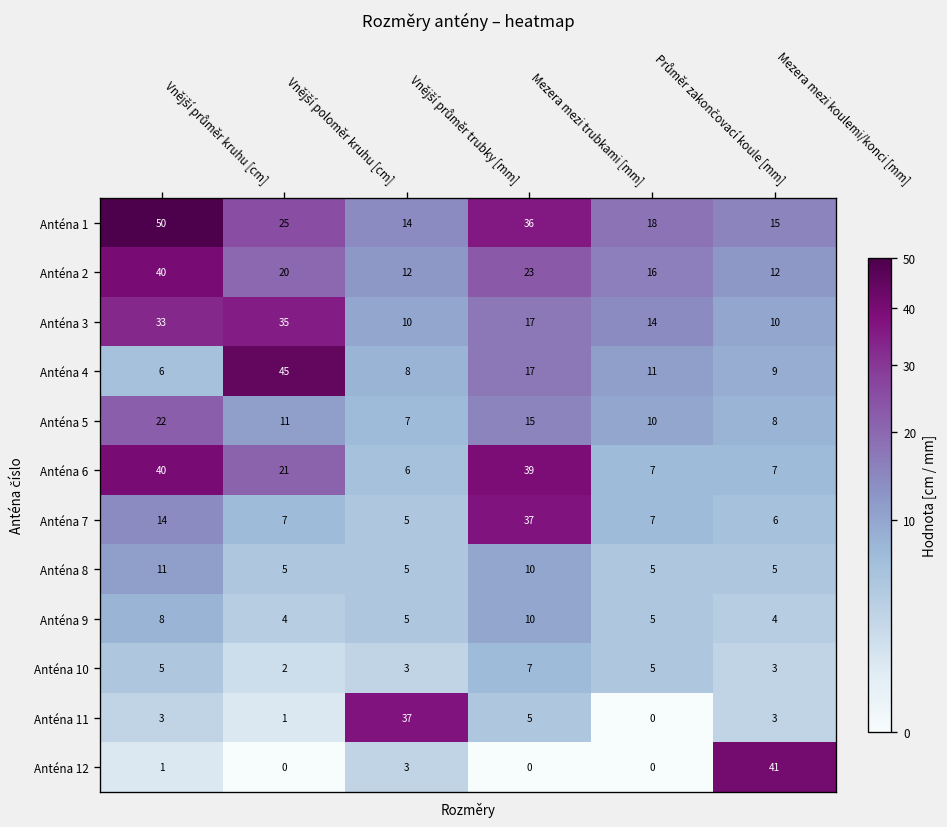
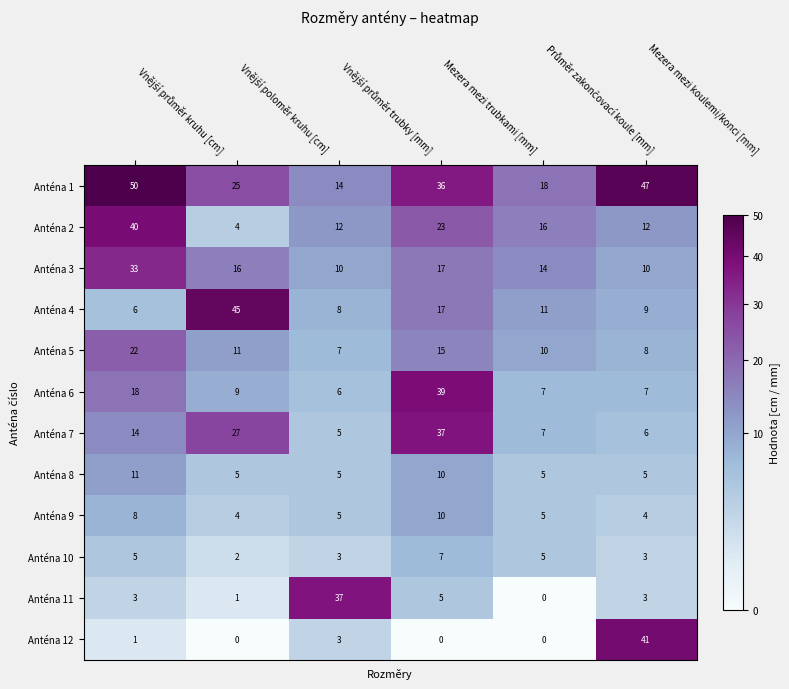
  {
    "Anténa 1": {
      "Vnější průměr kruhu [cm]": 50,
      "Vnější poloměr kruhu [cm]": 25,
      "Vnější průměr trubky [mm]": 14,
      "Mezera mezi trubkami [mm]": 36,
      "Průměr zakončovací koule [mm]": 18,
-     "Mezera mezi koulemi/konci [mm]": 15
+     "Mezera mezi koulemi/konci [mm]": 47
    },
    "Anténa 2": {
      "Vnější průměr kruhu [cm]": 40,
-     "Vnější poloměr kruhu [cm]": 20,
+     "Vnější poloměr kruhu [cm]": 4,
      "Vnější průměr trubky [mm]": 12,
      "Mezera mezi trubkami [mm]": 23,
      "Průměr zakončovací koule [mm]": 16,
      "Mezera mezi koulemi/konci [mm]": 12
    },
    "Anténa 3": {
      "Vnější průměr kruhu [cm]": 33,
-     "Vnější poloměr kruhu [cm]": 35,
+     "Vnější poloměr kruhu [cm]": 16,
      "Vnější průměr trubky [mm]": 10,
      "Mezera mezi trubkami [mm]": 17,
      "Průměr zakončovací koule [mm]": 14,
      "Mezera mezi koulemi/konci [mm]": 10
    },
    "Anténa 4": {
      "Vnější průměr kruhu [cm]": 6,
      "Vnější poloměr kruhu [cm]": 45,
      "Vnější průměr trubky [mm]": 8,
      "Mezera mezi trubkami [mm]": 17,
      "Průměr zakončovací koule [mm]": 11,
      "Mezera mezi koulemi/konci [mm]": 9
    },
    "Anténa 5": {
      "Vnější průměr kruhu [cm]": 22,
      "Vnější poloměr kruhu [cm]": 11,
      "Vnější průměr trubky [mm]": 7,
      "Mezera mezi trubkami [mm]": 15,
      "Průměr zakončovací koule [mm]": 10,
      "Mezera mezi koulemi/konci [mm]": 8
    },
    "Anténa 6": {
-     "Vnější průměr kruhu [cm]": 40,
-     "Vnější poloměr kruhu [cm]": 21,
+     "Vnější průměr kruhu [cm]": 18,
+     "Vnější poloměr kruhu [cm]": 9,
      "Vnější průměr trubky [mm]": 6,
      "Mezera mezi trubkami [mm]": 39,
      "Průměr zakončovací koule [mm]": 7,
      "Mezera mezi koulemi/konci [mm]": 7
    },
    "Anténa 7": {
      "Vnější průměr kruhu [cm]": 14,
-     "Vnější poloměr kruhu [cm]": 7,
+     "Vnější poloměr kruhu [cm]": 27,
      "Vnější průměr trubky [mm]": 5,
      "Mezera mezi trubkami [mm]": 37,
      "Průměr zakončovací koule [mm]": 7,
      "Mezera mezi koulemi/konci [mm]": 6
    },
    "Anténa 8": {
      "Vnější průměr kruhu [cm]": 11,
      "Vnější poloměr kruhu [cm]": 5,
      "Vnější průměr trubky [mm]": 5,
      "Mezera mezi trubkami [mm]": 10,
      "Průměr zakončovací koule [mm]": 5,
      "Mezera mezi koulemi/konci [mm]": 5
    },
    "Anténa 9": {
      "Vnější průměr kruhu [cm]": 8,
      "Vnější poloměr kruhu [cm]": 4,
      "Vnější průměr trubky [mm]": 5,
      "Mezera mezi trubkami [mm]": 10,
      "Průměr zakončovací koule [mm]": 5,
      "Mezera mezi koulemi/konci [mm]": 4
    },
    "Anténa 10": {
      "Vnější průměr kruhu [cm]": 5,
      "Vnější poloměr kruhu [cm]": 2,
      "Vnější průměr trubky [mm]": 3,
      "Mezera mezi trubkami [mm]": 7,
      "Průměr zakončovací koule [mm]": 5,
      "Mezera mezi koulemi/konci [mm]": 3
    },
    "Anténa 11": {
      "Vnější průměr kruhu [cm]": 3,
      "Vnější poloměr kruhu [cm]": 1,
      "Vnější průměr trubky [mm]": 37,
      "Mezera mezi trubkami [mm]": 5,
      "Průměr zakončovací koule [mm]": 0,
      "Mezera mezi koulemi/konci [mm]": 3
    },
    "Anténa 12": {
      "Vnější průměr kruhu [cm]": 1,
      "Vnější poloměr kruhu [cm]": 0,
      "Vnější průměr trubky [mm]": 3,
      "Mezera mezi trubkami [mm]": 0,
      "Průměr zakončovací koule [mm]": 0,
      "Mezera mezi koulemi/konci [mm]": 41
    }
  }
